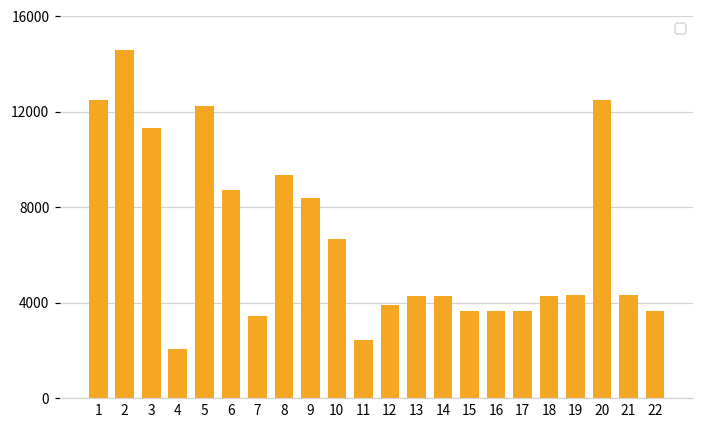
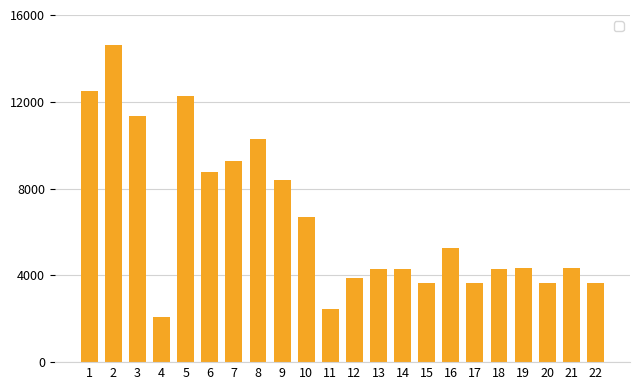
  {
    "1": 12500,
    "2": 14600,
    "3": 11300,
    "4": 2100,
    "5": 12200,
    "6": 8700,
-   "7": 3500,
-   "8": 9400,
+   "7": 9300,
+   "8": 10300,
    "9": 8400,
    "10": 6700,
    "11": 2400,
    "12": 3900,
    "13": 4300,
    "14": 4300,
    "15": 3600,
-   "16": 3600,
+   "16": 5300,
    "17": 3700,
    "18": 4300,
    "19": 4300,
-   "20": 12500,
+   "20": 3700,
    "21": 4300,
    "22": 3700
  }
